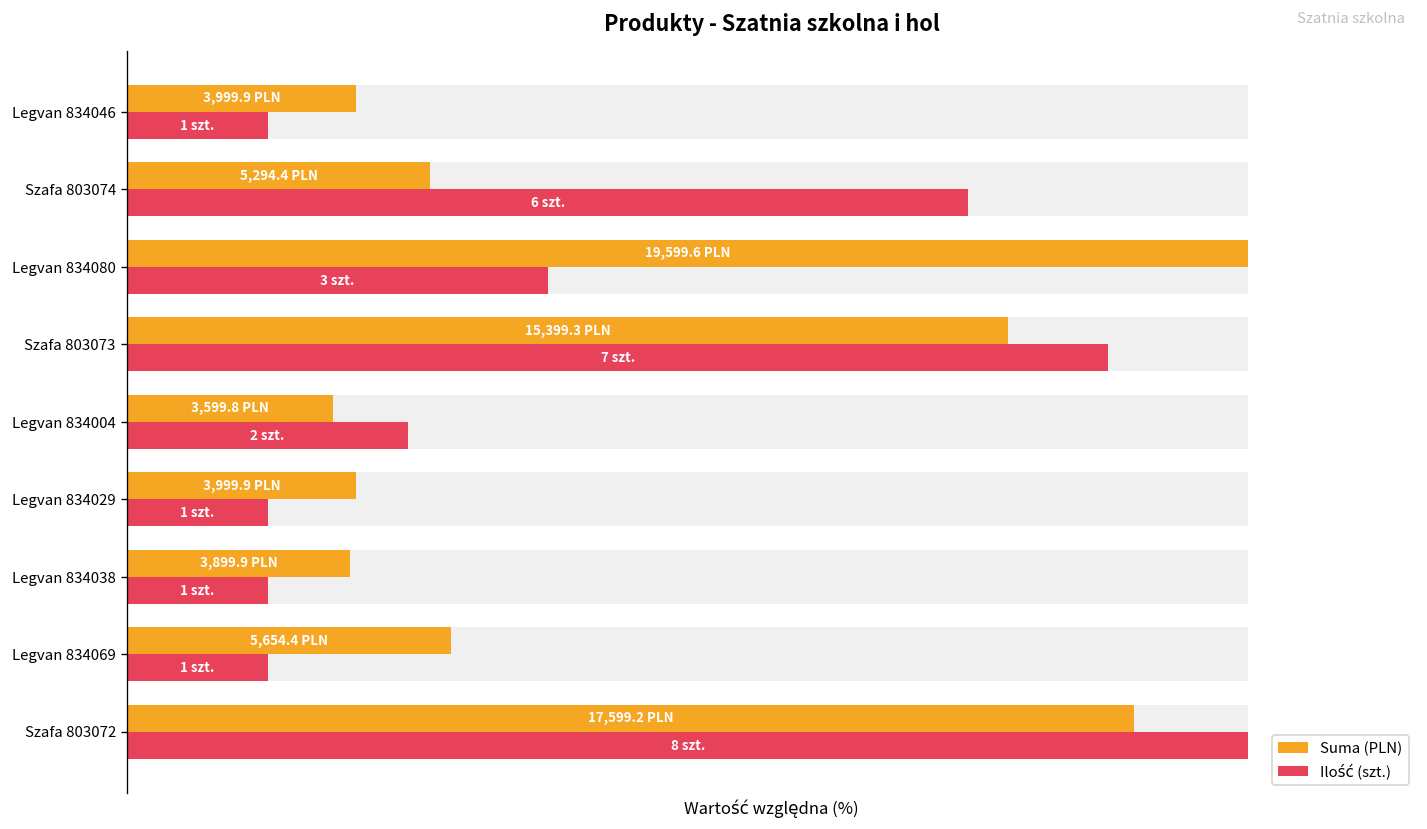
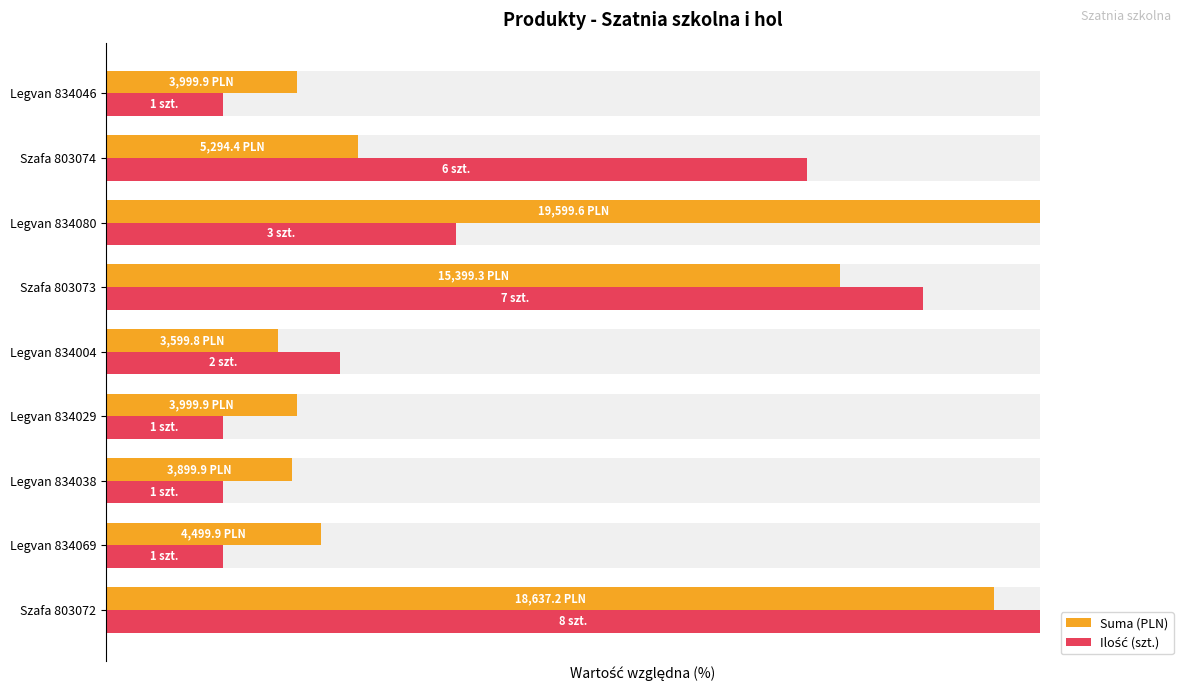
  {
    "Suma (PLN)": {
-     "Legvan 834069": "5,654.4",
-     "Szafa 803072": "17,599.2"
+     "Legvan 834069": "4,499.9",
+     "Szafa 803072": "18,637.2"
    }
  }
